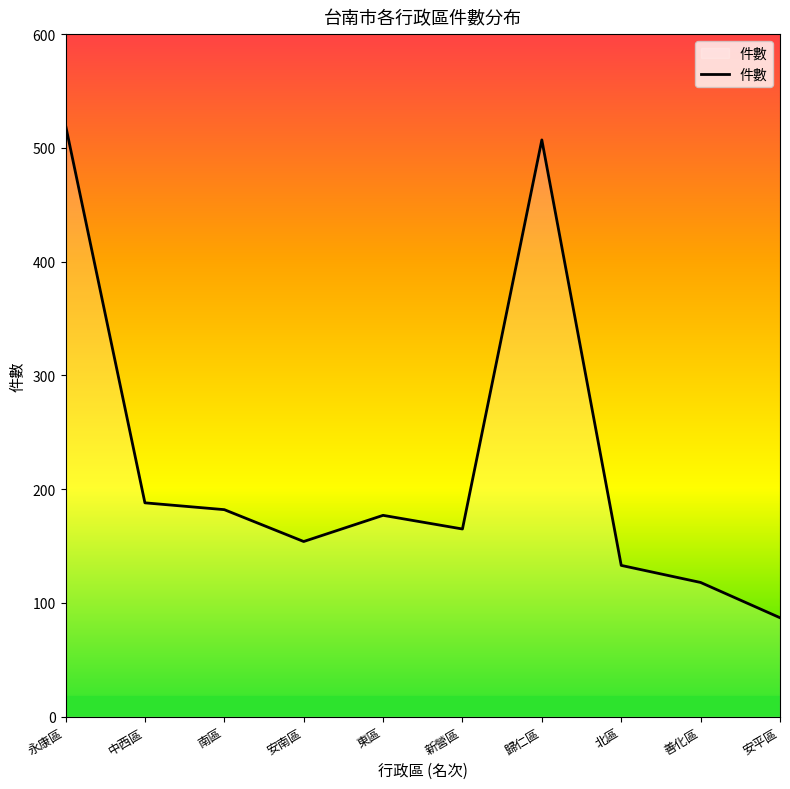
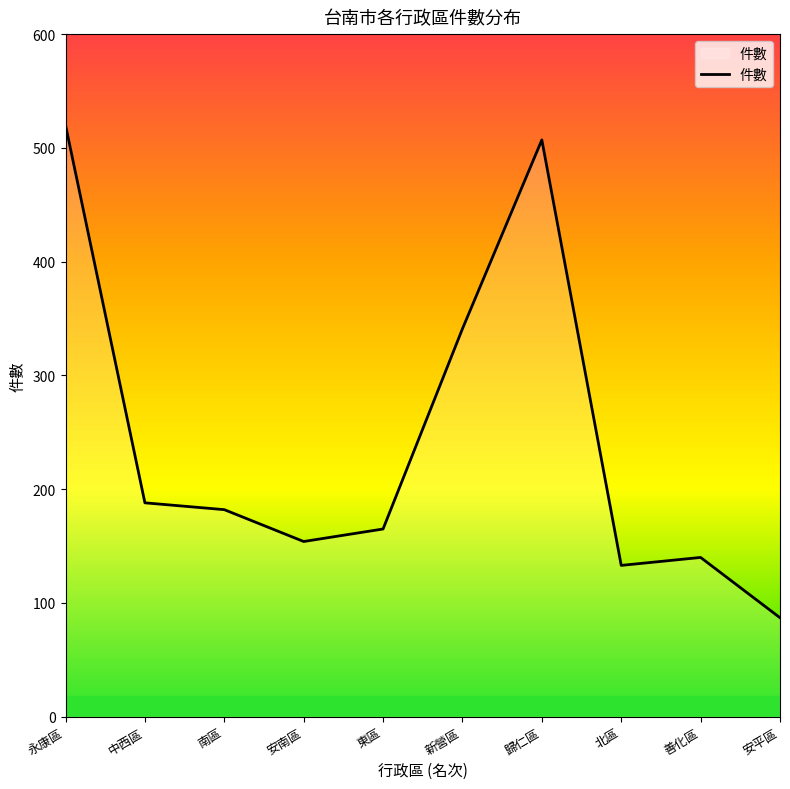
  {
    "永康區": 520,
    "中西區": 188,
    "南區": 182,
    "安南區": 154,
-   "東區": 177,
-   "新營區": 165,
+   "東區": 165,
+   "新營區": 341,
    "歸仁區": 507,
    "北區": 133,
-   "善化區": 118,
+   "善化區": 140,
    "安平區": 87
  }
